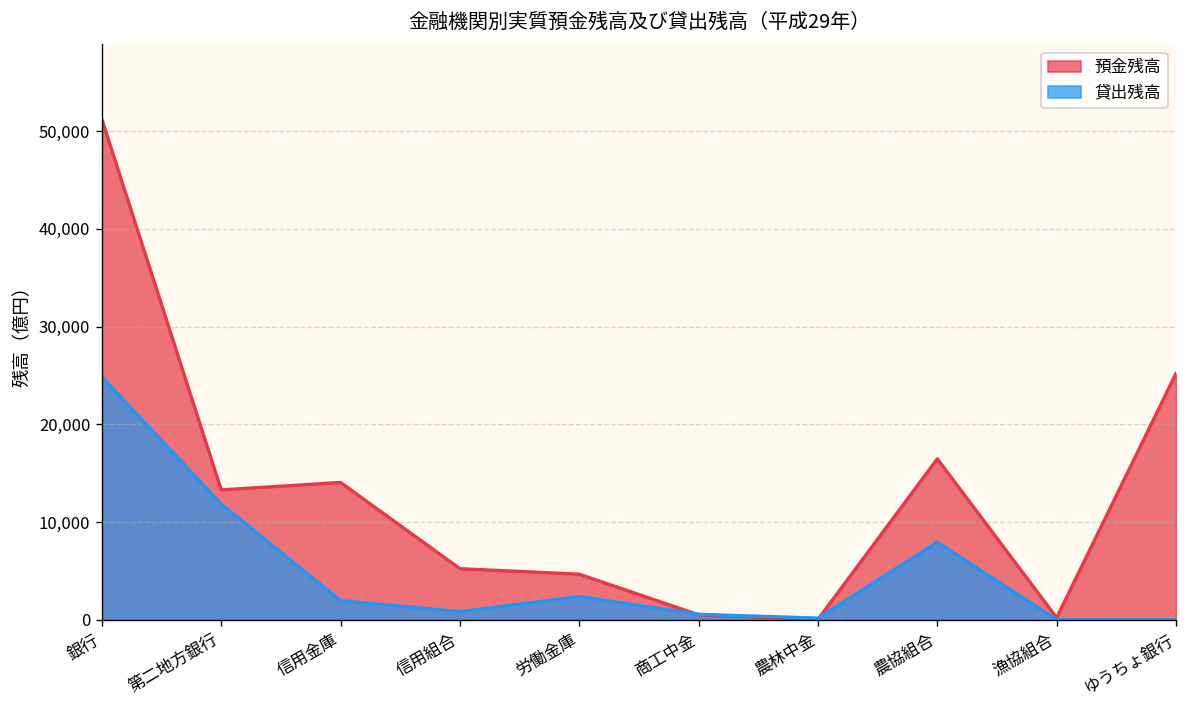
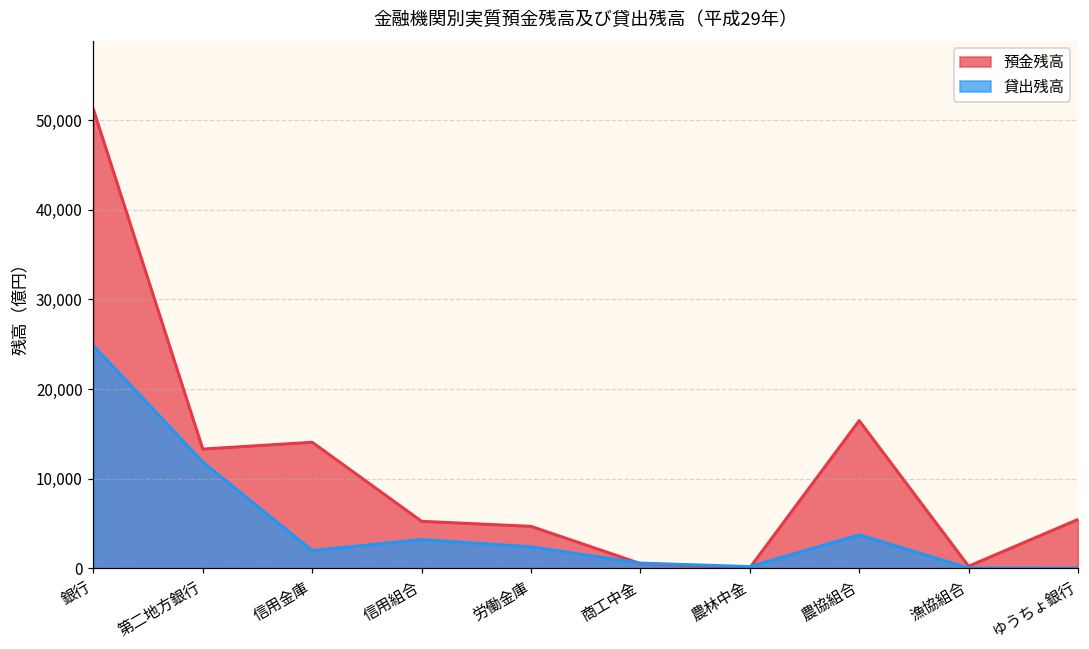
  {
    "預金残高": {
      "銀行": "51,000",
      "第二地方銀行": "13,000",
      "信用金庫": "14,000",
      "信用組合": "5,000",
      "労働金庫": "5,000",
      "農協組合": "16,000",
-     "ゆうちょ銀行": "25,000"
+     "ゆうちょ銀行": "5,000"
    },
    "貸出残高": {
      "銀行": "25,000",
      "第二地方銀行": "12,000",
      "信用金庫": "2,000",
-     "信用組合": "1,000",
+     "信用組合": "3,000",
      "労働金庫": "2,000",
-     "農協組合": "8,000",
+     "農協組合": "4,000",
      "ゆうちょ銀行": "0"
    }
  }
